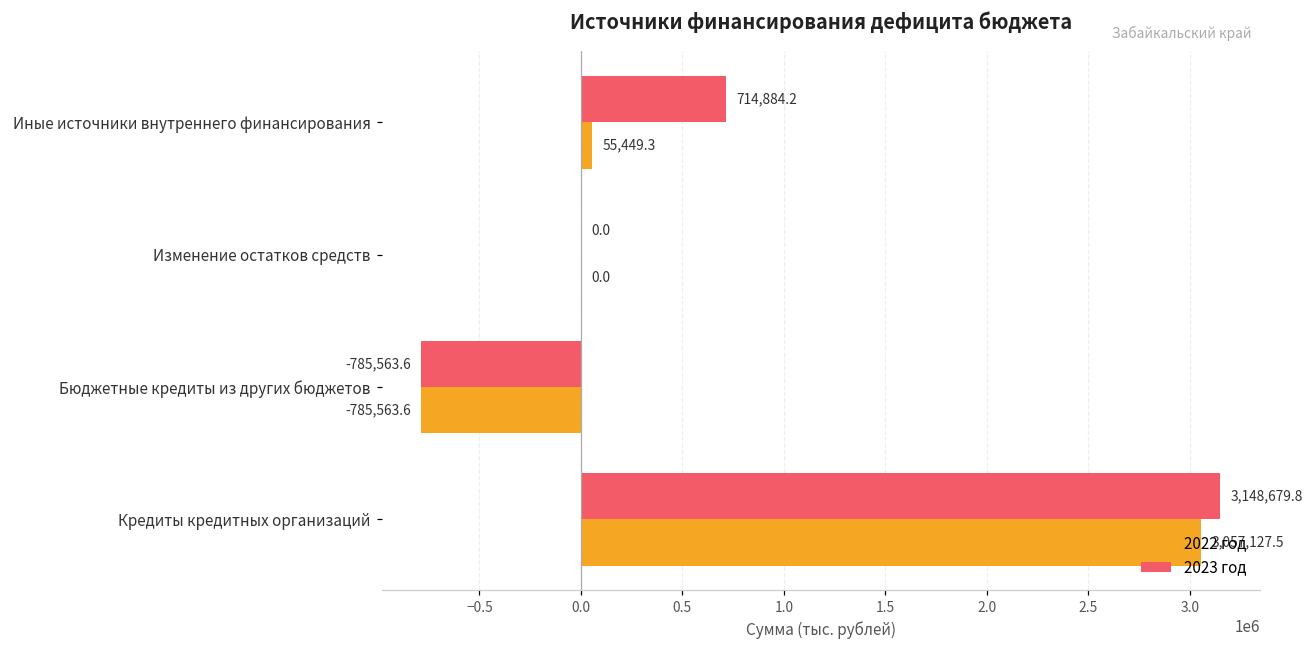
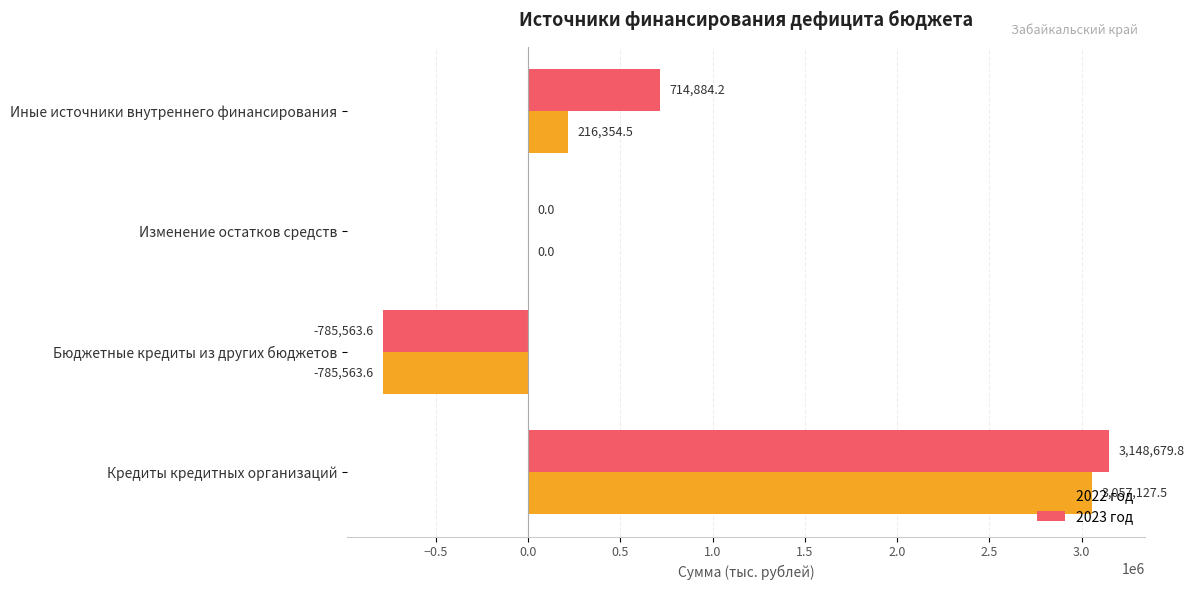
  {
    "2022 год": {
-     "Иные источники внутреннего финансирования": "55,449.3",
+     "Иные источники внутреннего финансирования": "216,354.5",
      "Изменение остатков средств": "0.0",
      "Бюджетные кредиты из других бюджетов": "-785,563.6",
      "Кредиты кредитных организаций": "3,057,127.5"
    },
    "2023 год": {
      "Иные источники внутреннего финансирования": "714,884.2",
      "Изменение остатков средств": "0.0",
      "Бюджетные кредиты из других бюджетов": "-785,563.6",
      "Кредиты кредитных организаций": "3,148,679.8"
    }
  }
